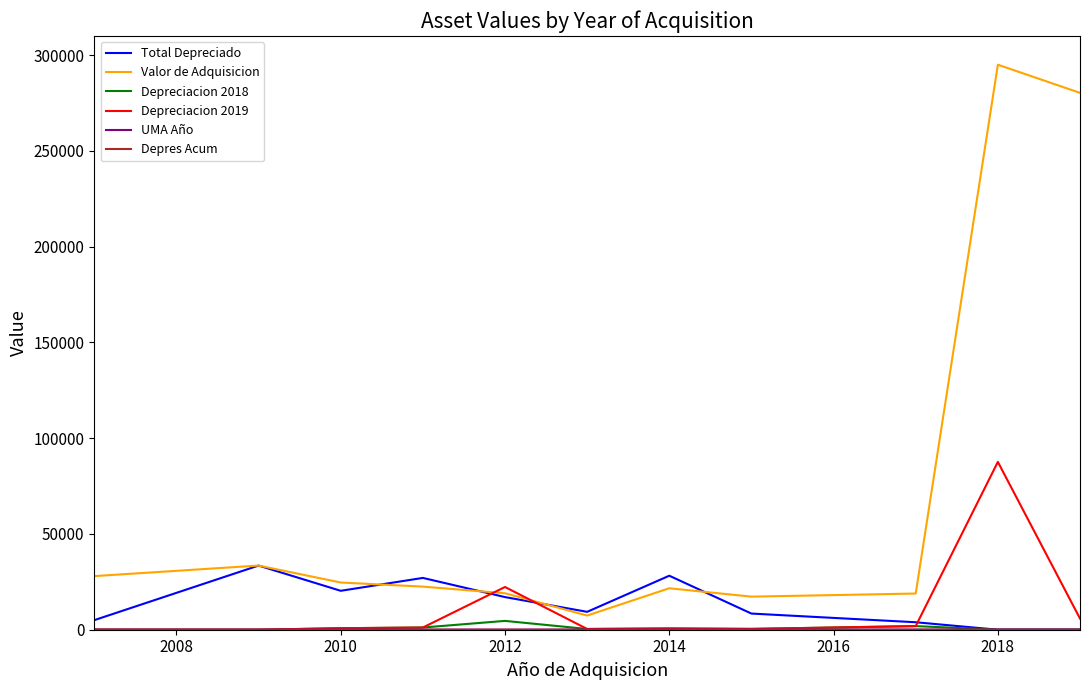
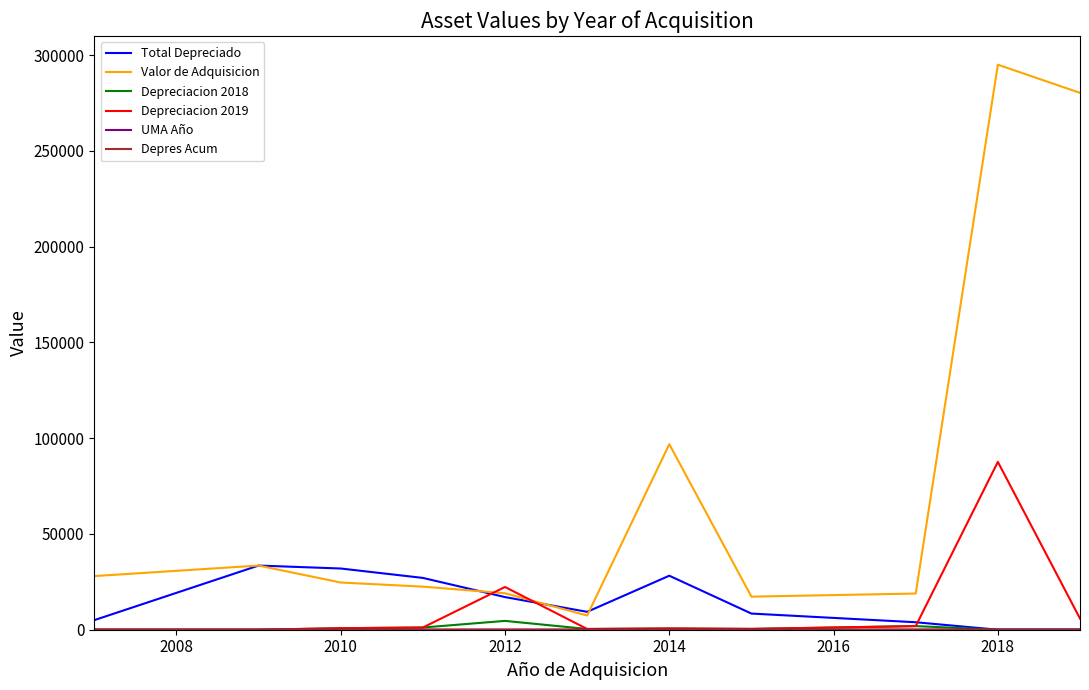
  {
    "Total Depreciado": {
-     "2010": 20000,
+     "2010": 32000,
      "2012": 17000,
      "2014": 28000
    },
    "Valor de Adquisicion": {
      "2010": 25000,
      "2012": 19000,
-     "2014": 22000,
+     "2014": 97000,
      "2018": 295000
    },
    "Depreciacion 2018": {
      "2012": 5000
    },
    "Depreciacion 2019": {
      "2012": 22000,
      "2018": 88000
    },
    "Depres Acum": {
      "2012": 0
    }
  }
